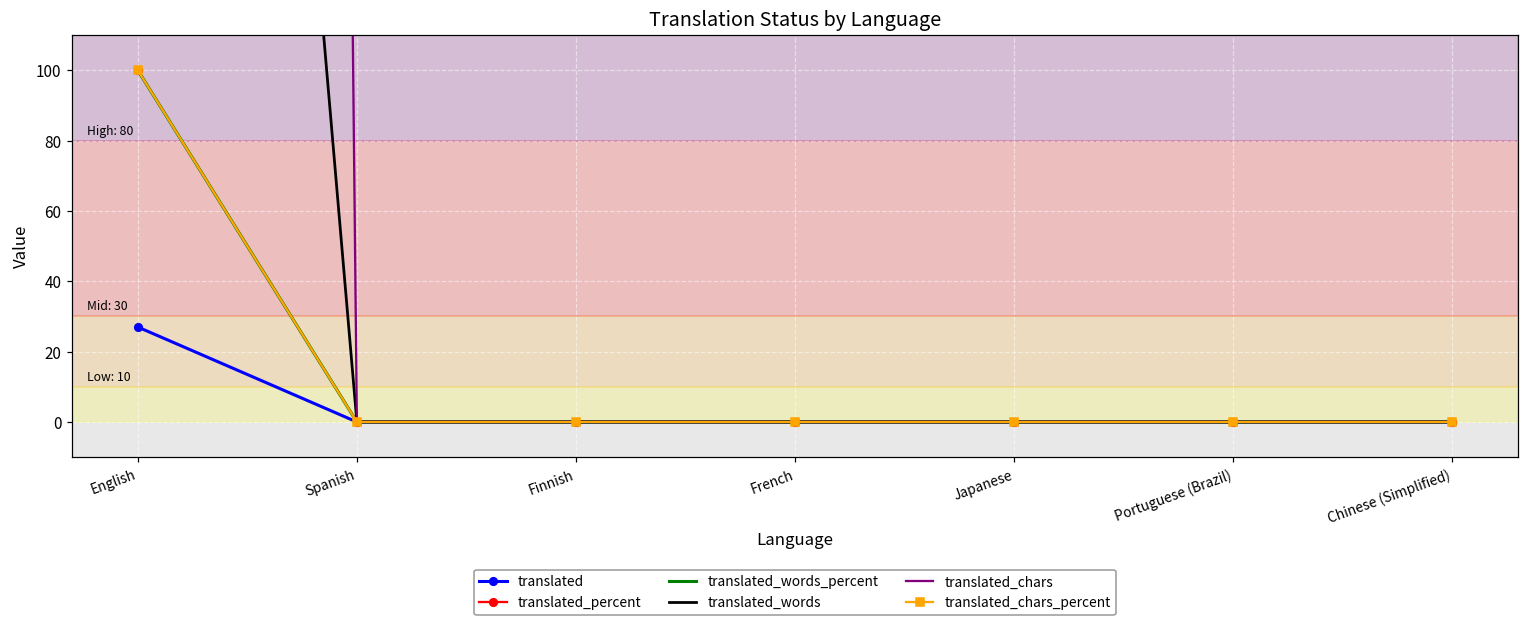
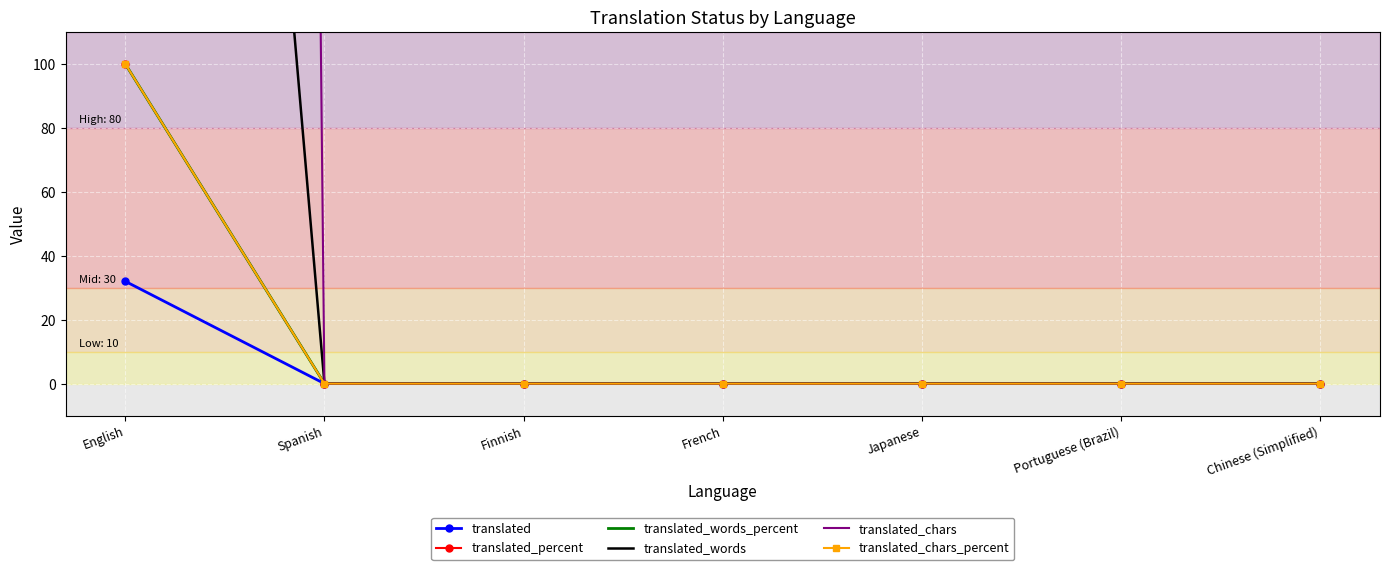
  {
    "translated": {
-     "English": 27
+     "English": 32
    },
    "translated_chars_percent": {
      "English": 100
    }
  }
